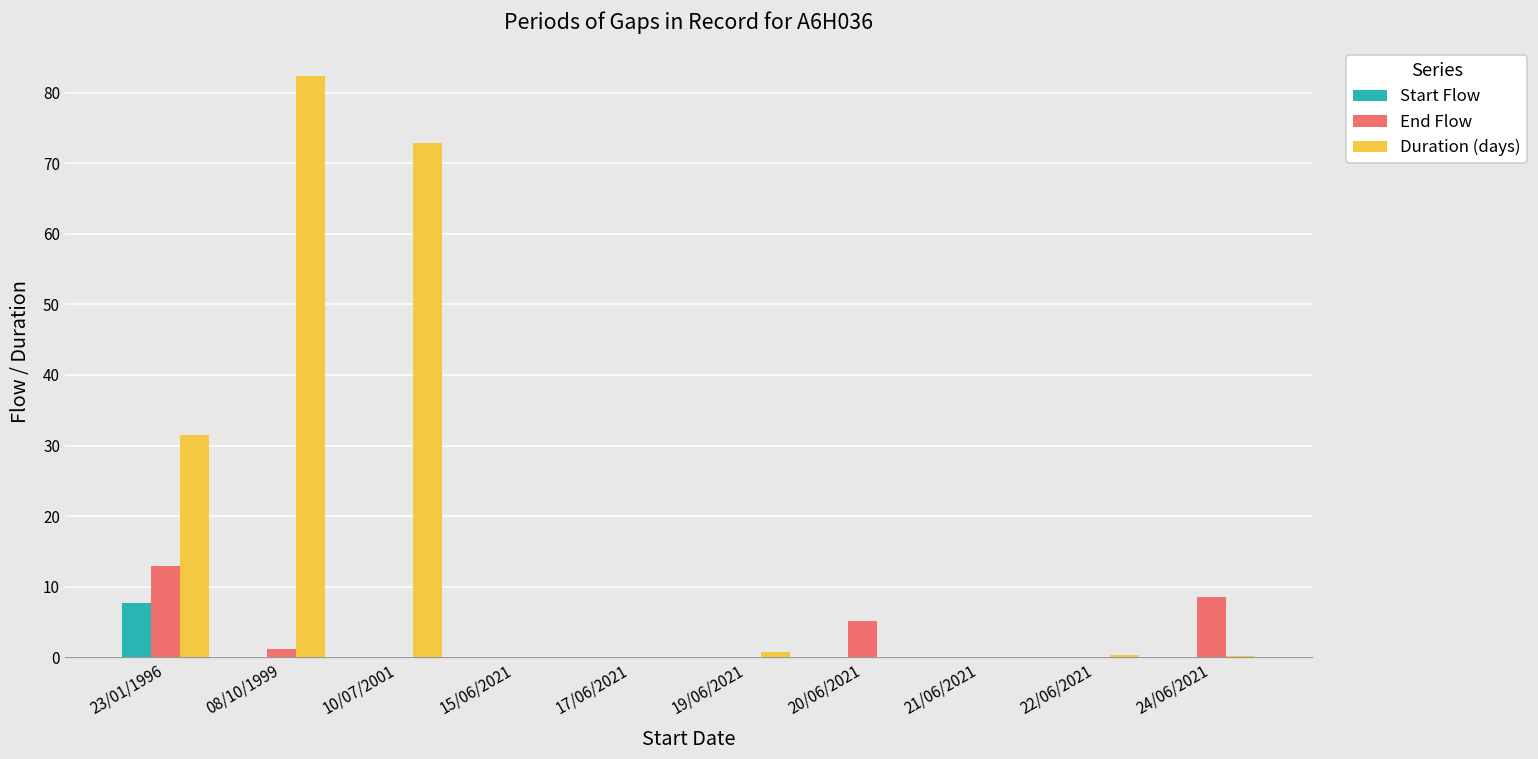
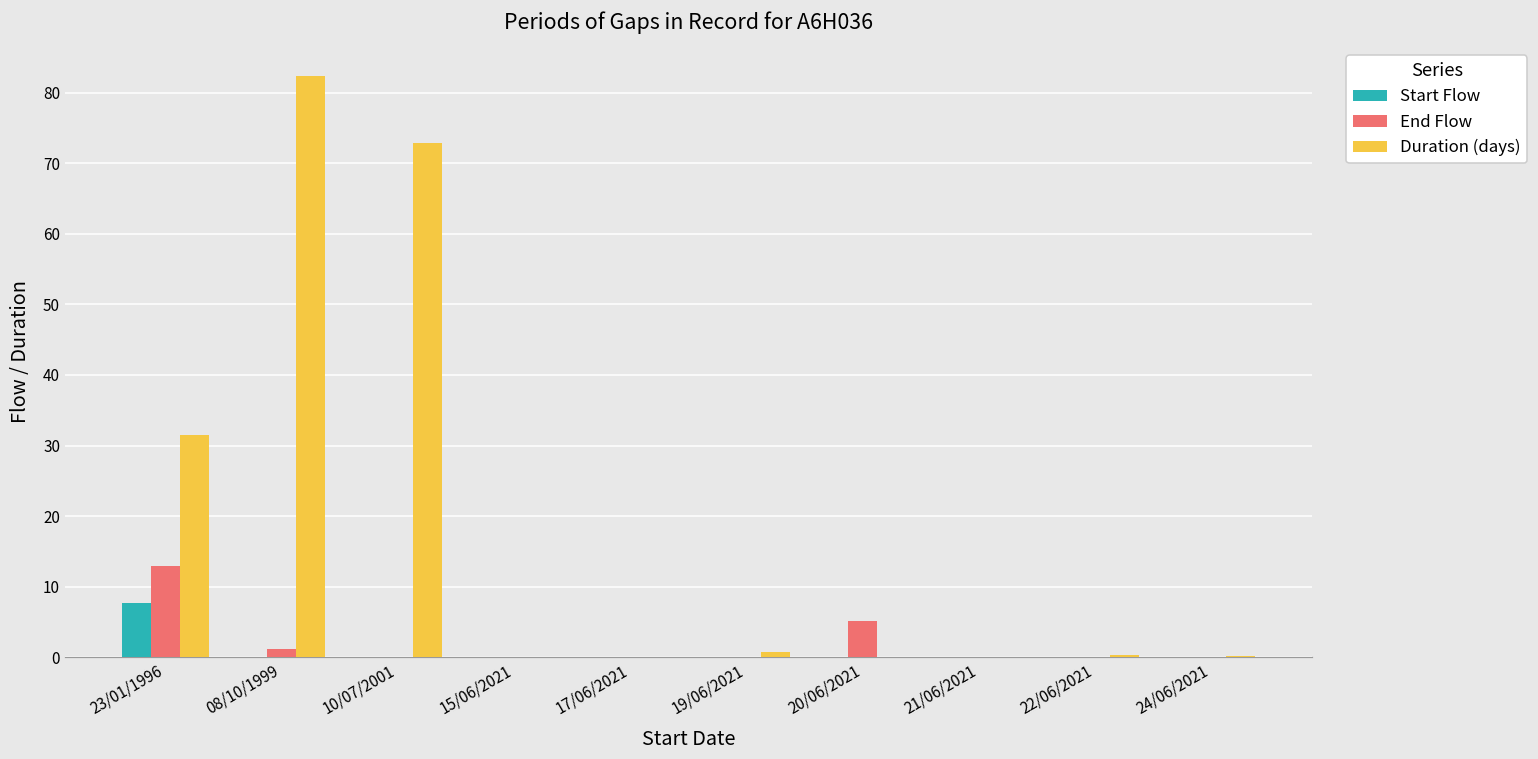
  {
    "Start Flow": {
      "23/01/1996": 8,
      "08/10/1999": 0
    },
    "End Flow": {
      "23/01/1996": 13,
      "08/10/1999": 1,
      "20/06/2021": 5,
-     "24/06/2021": 9
+     "24/06/2021": 0
    },
    "Duration (days)": {
      "23/01/1996": 32,
      "08/10/1999": 82,
      "10/07/2001": 73,
      "19/06/2021": 1
    }
  }
